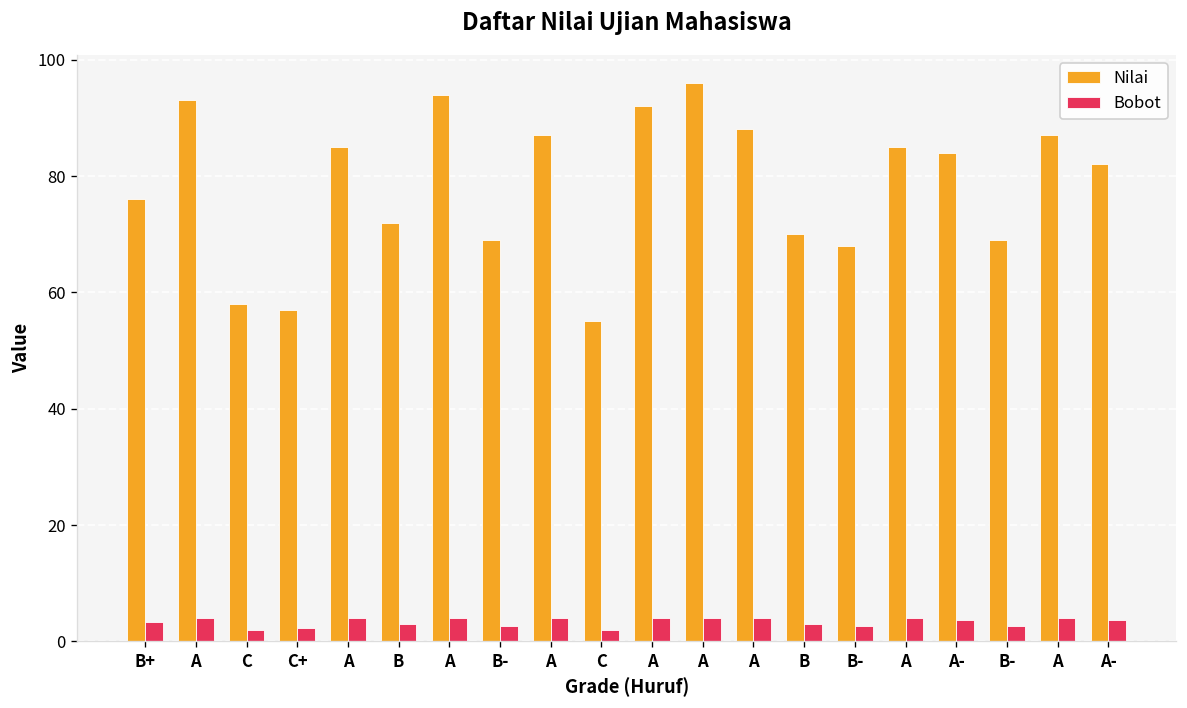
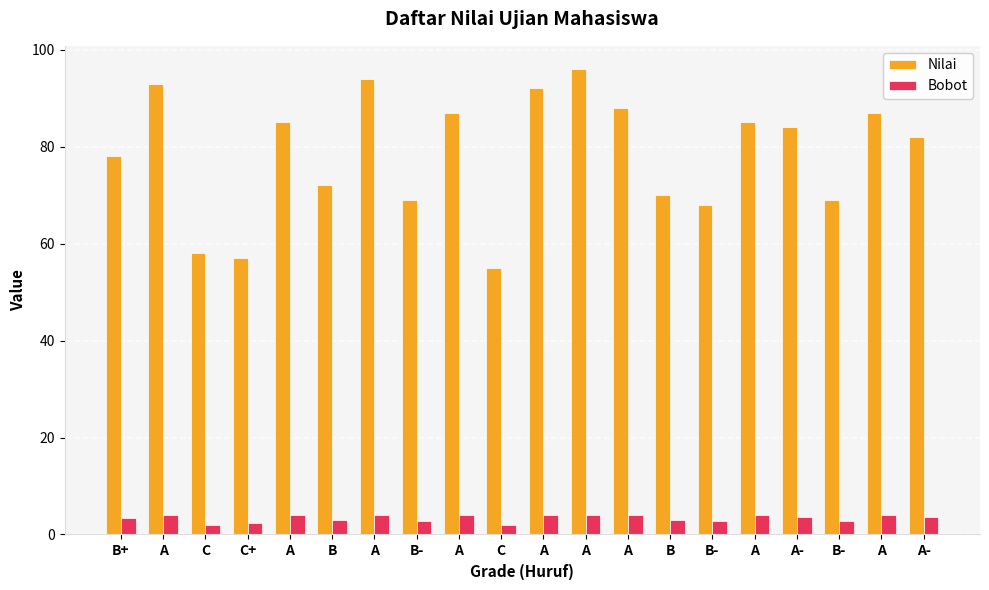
  {
    "Nilai": {
-     "B+": 76,
+     "B+": 78,
      "C+": 57
    },
    "Bobot": {
      "B+": 3,
      "C+": 2
    }
  }
